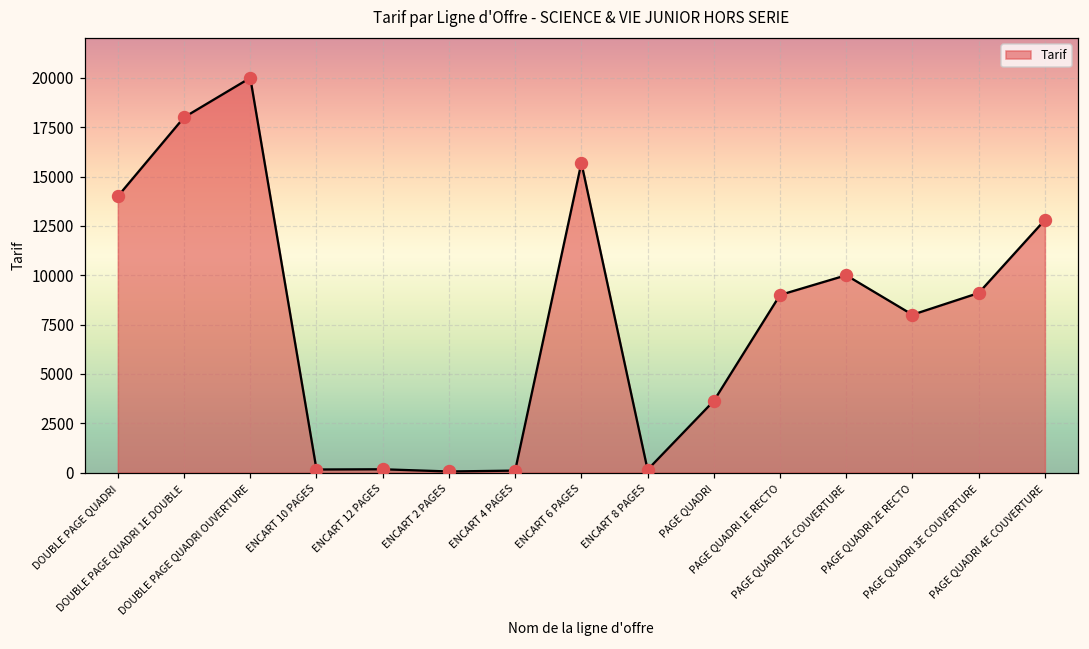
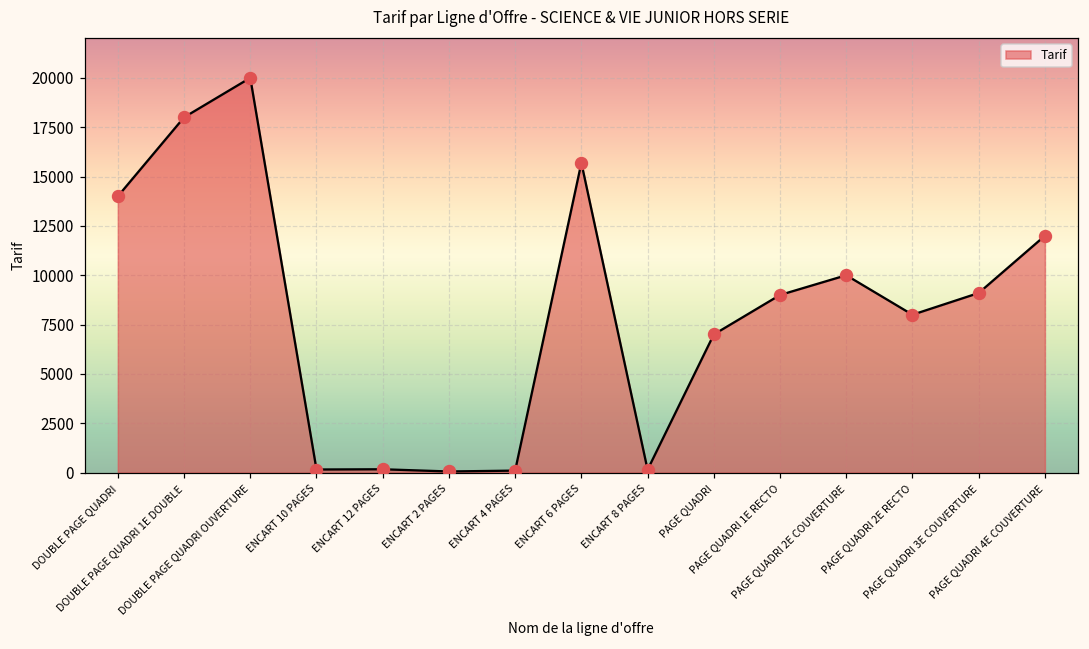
  {
    "DOUBLE PAGE QUADRI": 14000,
    "DOUBLE PAGE QUADRI 1E DOUBLE": 18000,
    "DOUBLE PAGE QUADRI OUVERTURE": 20000,
    "ENCART 10 PAGES": 200,
    "ENCART 12 PAGES": 200,
    "ENCART 2 PAGES": 100,
    "ENCART 4 PAGES": 100,
    "ENCART 6 PAGES": 15700,
    "ENCART 8 PAGES": 100,
-   "PAGE QUADRI": 3600,
+   "PAGE QUADRI": 7000,
    "PAGE QUADRI 1E RECTO": 9000,
    "PAGE QUADRI 2E COUVERTURE": 10000,
    "PAGE QUADRI 2E RECTO": 8000,
    "PAGE QUADRI 3E COUVERTURE": 9100,
-   "PAGE QUADRI 4E COUVERTURE": 12800
+   "PAGE QUADRI 4E COUVERTURE": 12000
  }
